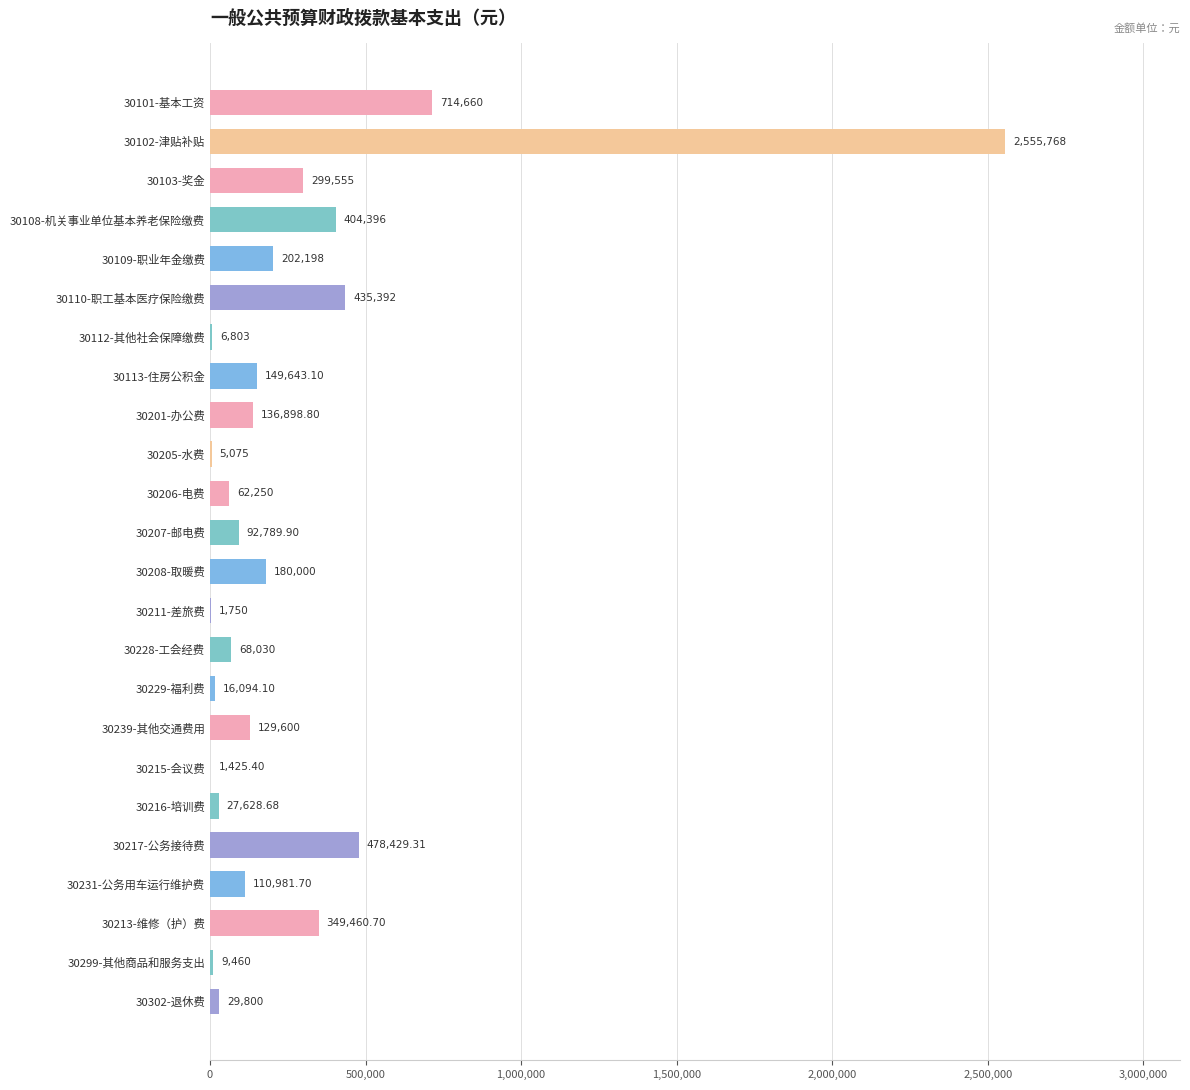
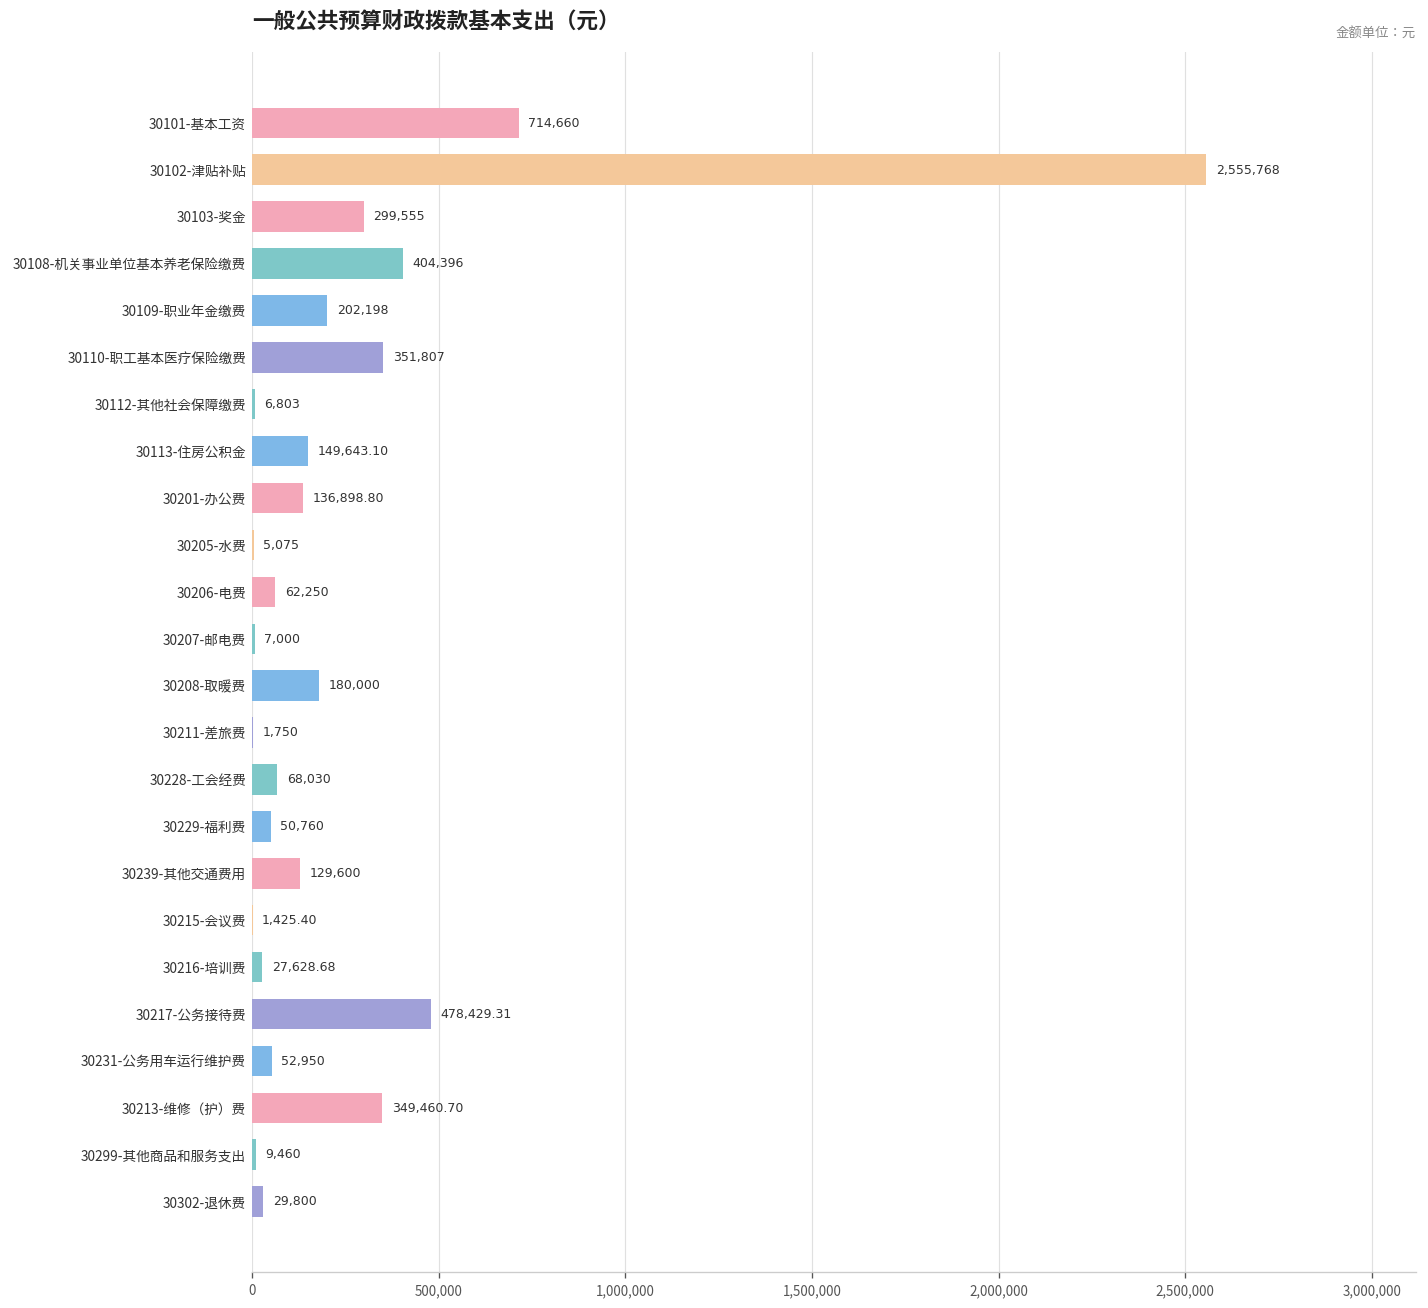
  {
    "30101-基本工资": "714,660",
    "30102-津贴补贴": "2,555,768",
    "30103-奖金": "299,555",
    "30108-机关事业单位基本养老保险缴费": "404,396",
    "30109-职业年金缴费": "202,198",
-   "30110-职工基本医疗保险缴费": "435,392",
+   "30110-职工基本医疗保险缴费": "351,807",
    "30112-其他社会保障缴费": "6,803",
    "30113-住房公积金": "149,643.10",
    "30201-办公费": "136,898.80",
    "30205-水费": "5,075",
    "30206-电费": "62,250",
-   "30207-邮电费": "92,789.90",
+   "30207-邮电费": "7,000",
    "30208-取暖费": "180,000",
    "30211-差旅费": "1,750",
    "30228-工会经费": "68,030",
-   "30229-福利费": "16,094.10",
+   "30229-福利费": "50,760",
    "30239-其他交通费用": "129,600",
    "30215-会议费": "1,425.40",
    "30216-培训费": "27,628.68",
    "30217-公务接待费": "478,429.31",
-   "30231-公务用车运行维护费": "110,981.70",
+   "30231-公务用车运行维护费": "52,950",
    "30213-维修（护）费": "349,460.70",
    "30299-其他商品和服务支出": "9,460",
    "30302-退休费": "29,800"
  }
